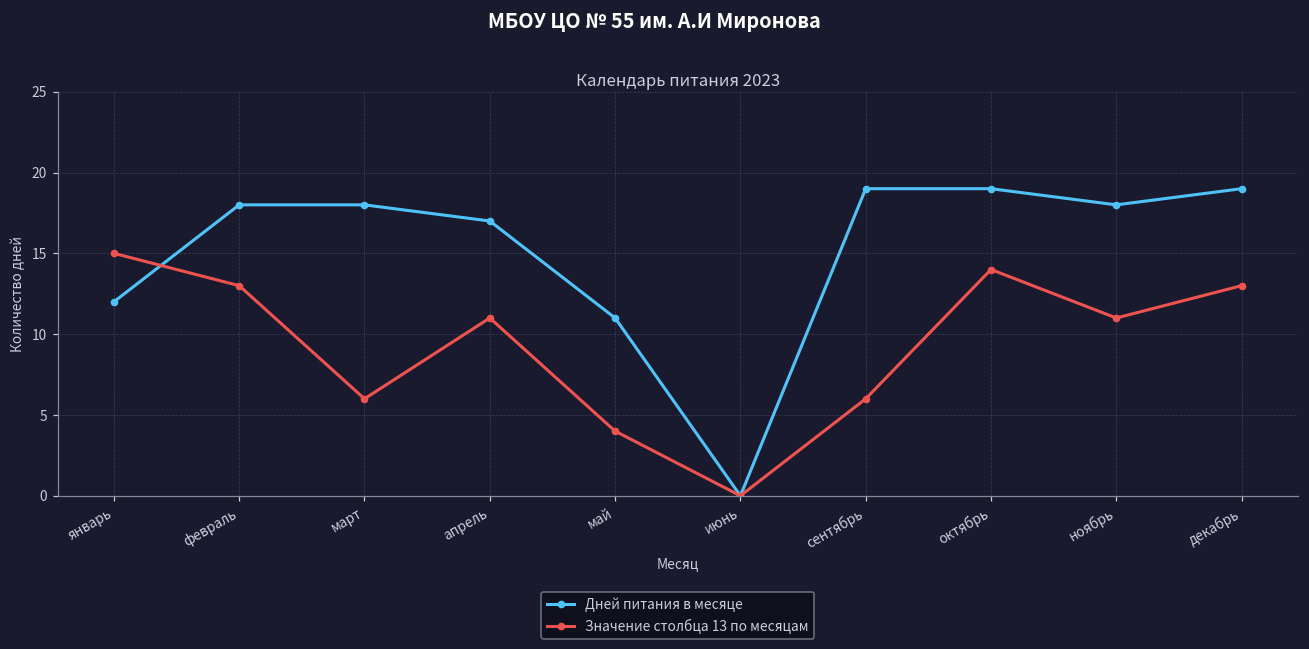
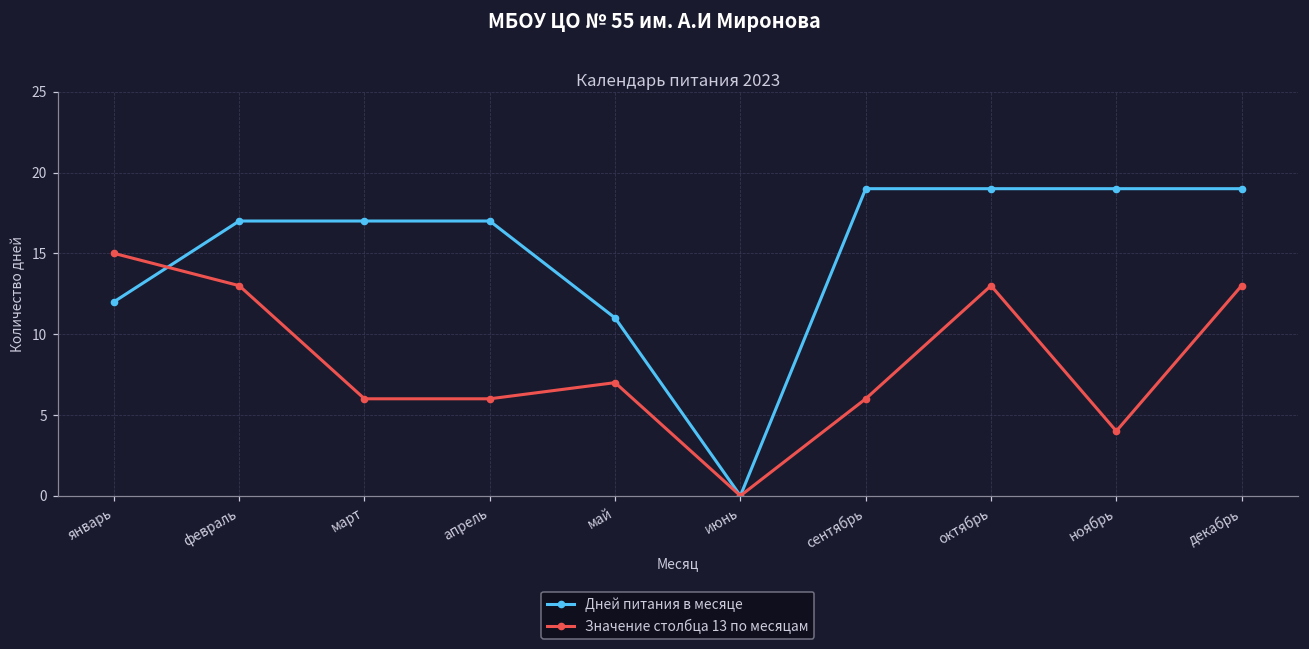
  {
    "Дней питания в месяце": {
      "январь": 12,
-     "февраль": 18,
-     "март": 18,
+     "февраль": 17,
+     "март": 17,
      "апрель": 17,
      "май": 11,
      "сентябрь": 19,
      "октябрь": 19,
-     "ноябрь": 18,
+     "ноябрь": 19,
      "декабрь": 19
    },
    "Значение столбца 13 по месяцам": {
      "январь": 15,
      "февраль": 13,
      "март": 6,
-     "апрель": 11,
-     "май": 4,
+     "апрель": 6,
+     "май": 7,
      "сентябрь": 6,
-     "октябрь": 14,
-     "ноябрь": 11,
+     "октябрь": 13,
+     "ноябрь": 4,
      "декабрь": 13
    }
  }
